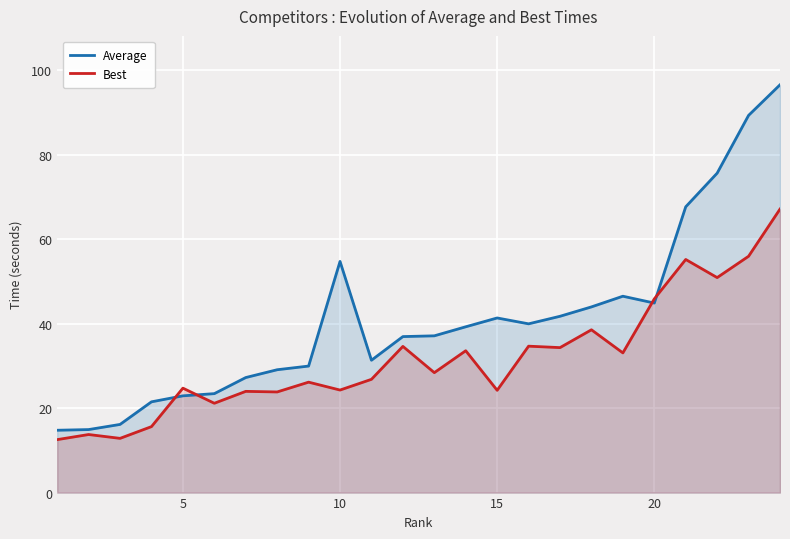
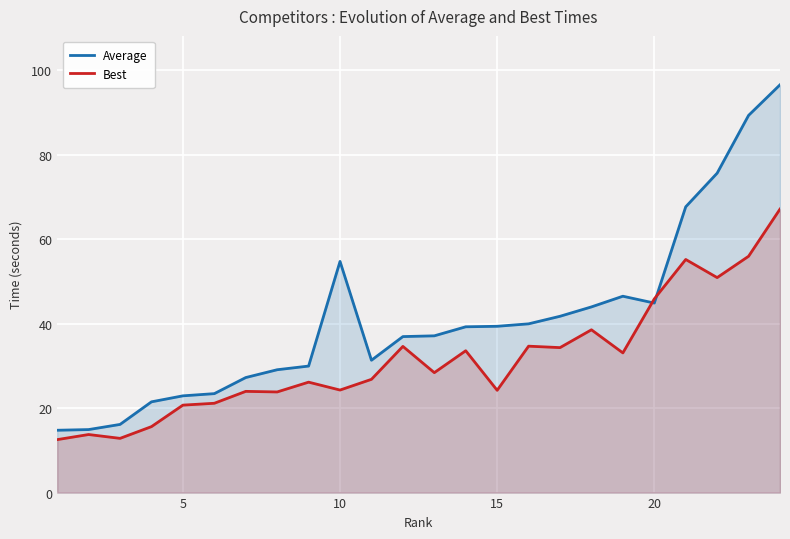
  {
    "Average": {
      "5": 23,
      "10": 55,
-     "15": 41,
+     "15": 39,
      "20": 45
    },
    "Best": {
-     "5": 25,
+     "5": 21,
      "10": 24,
      "15": 24,
      "20": 46
    }
  }
